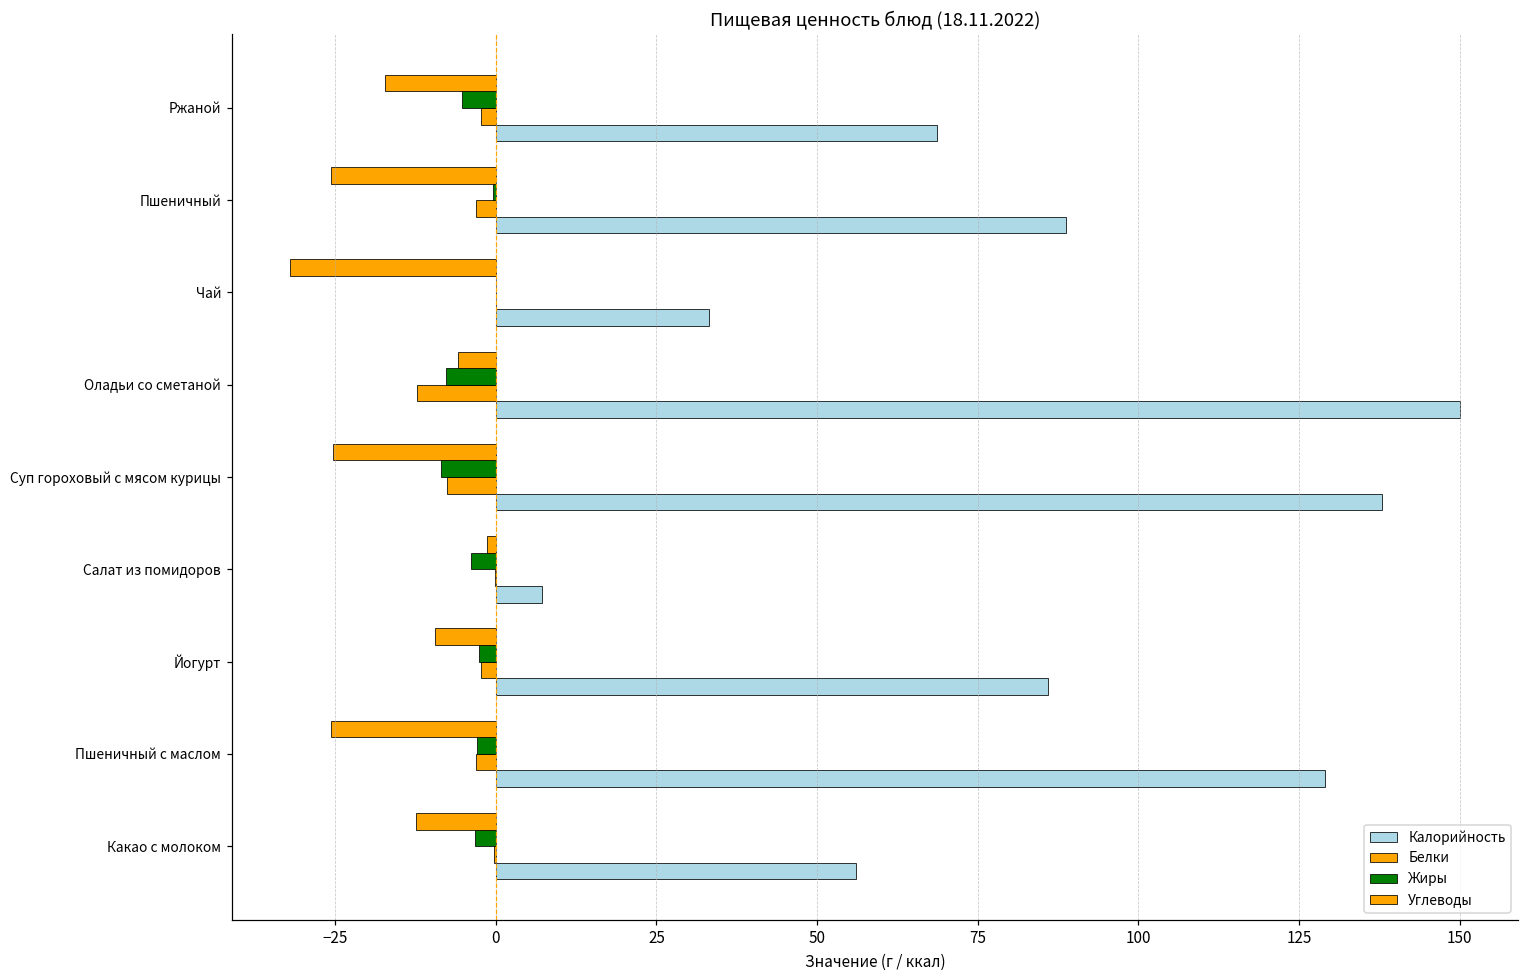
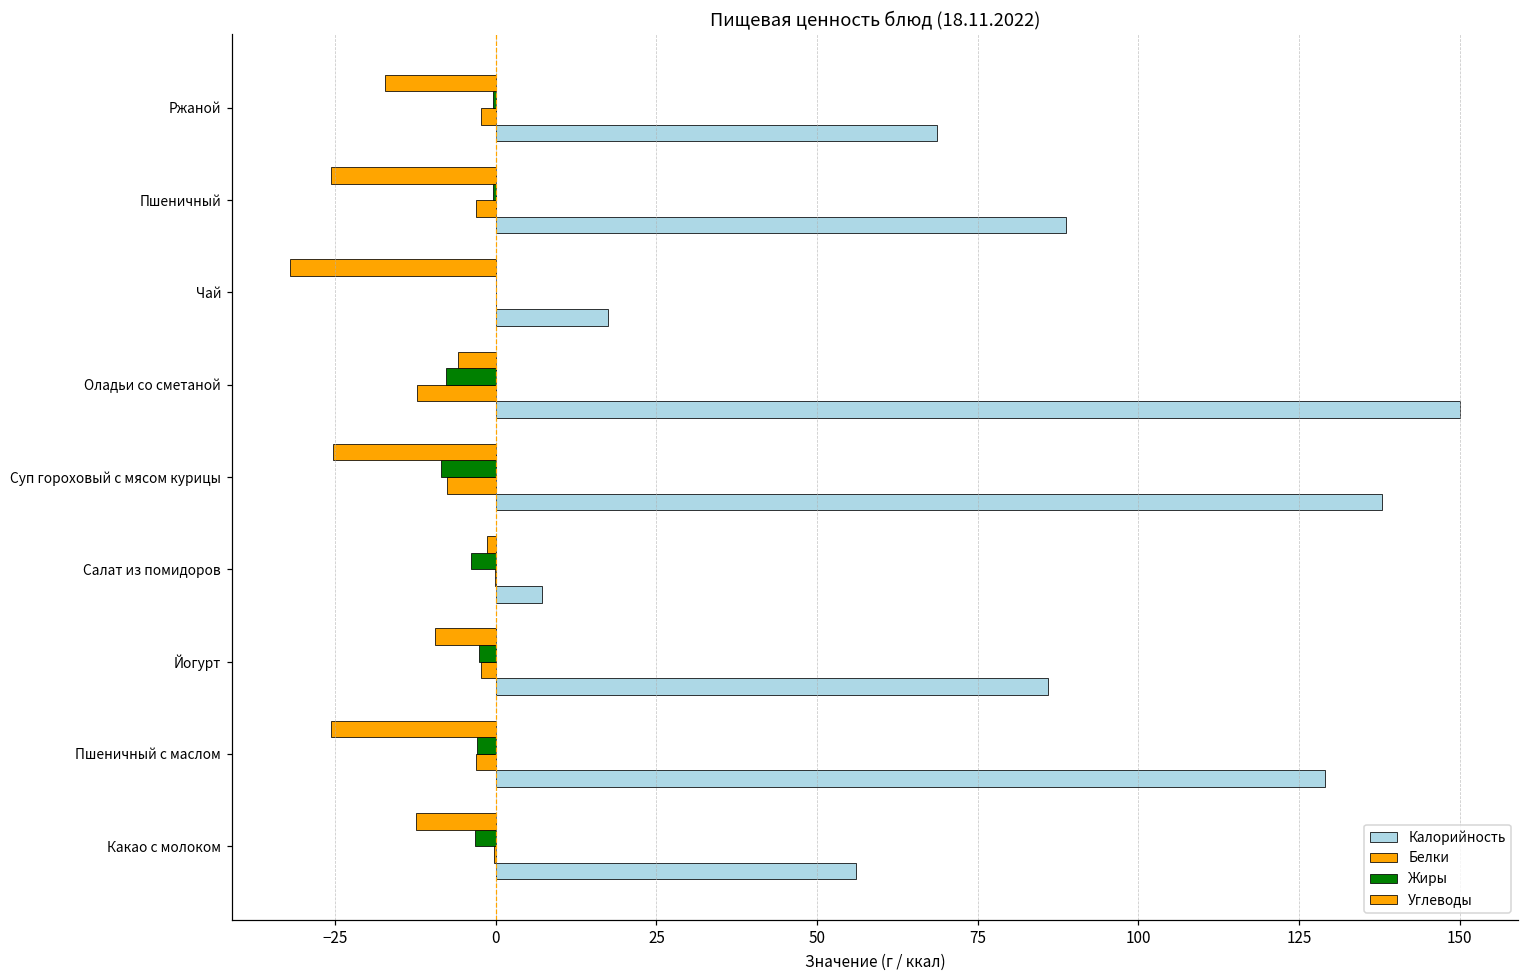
  {
    "Калорийность": {
      "Ржаной": 69,
      "Пшеничный": 89,
-     "Чай": 33,
+     "Чай": 18,
      "Оладьи со сметаной": 150,
      "Суп гороховый с мясом курицы": 138,
      "Салат из помидоров": 7,
      "Йогурт": 86,
      "Пшеничный с маслом": 129,
      "Какао с молоком": 56
    },
    "Жиры": {
-     "Ржаной": -5,
+     "Ржаной": 0,
      "Чай": 0,
      "Оладьи со сметаной": -8,
      "Суп гороховый с мясом курицы": -9,
      "Салат из помидоров": -4,
      "Йогурт": -3,
      "Пшеничный с маслом": -3,
      "Какао с молоком": -3
    }
  }
